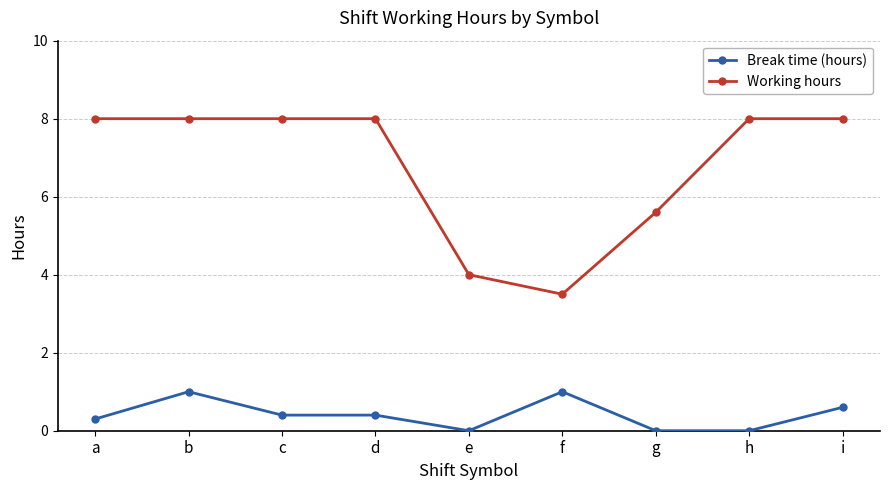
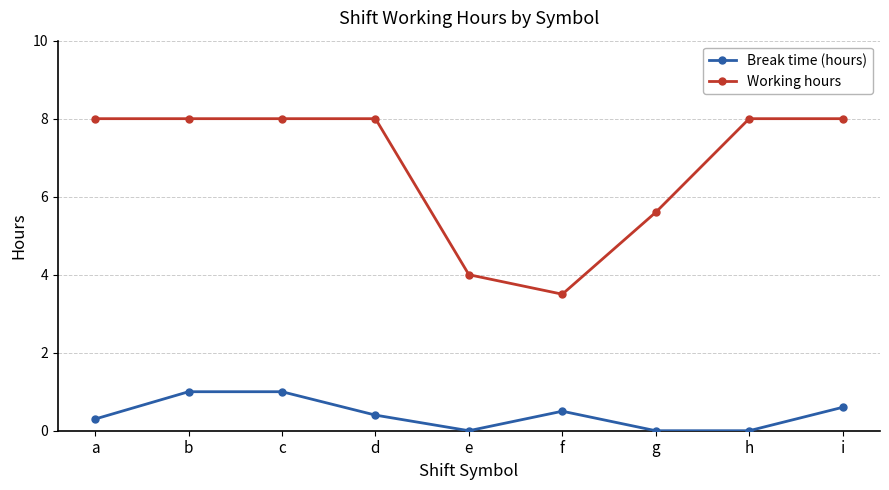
  {
    "Break time (hours)": {
      "a": 0.3,
      "b": 1.0,
-     "c": 0.4,
+     "c": 1.0,
      "d": 0.4,
      "e": 0.0,
-     "f": 1.0,
+     "f": 0.5,
      "g": 0.0,
      "h": 0.0,
      "i": 0.6
    },
    "Working hours": {
      "a": 8.0,
      "b": 8.0,
      "c": 8.0,
      "d": 8.0,
      "e": 4.0,
      "f": 3.5,
      "g": 5.6,
      "h": 8.0,
      "i": 8.0
    }
  }
